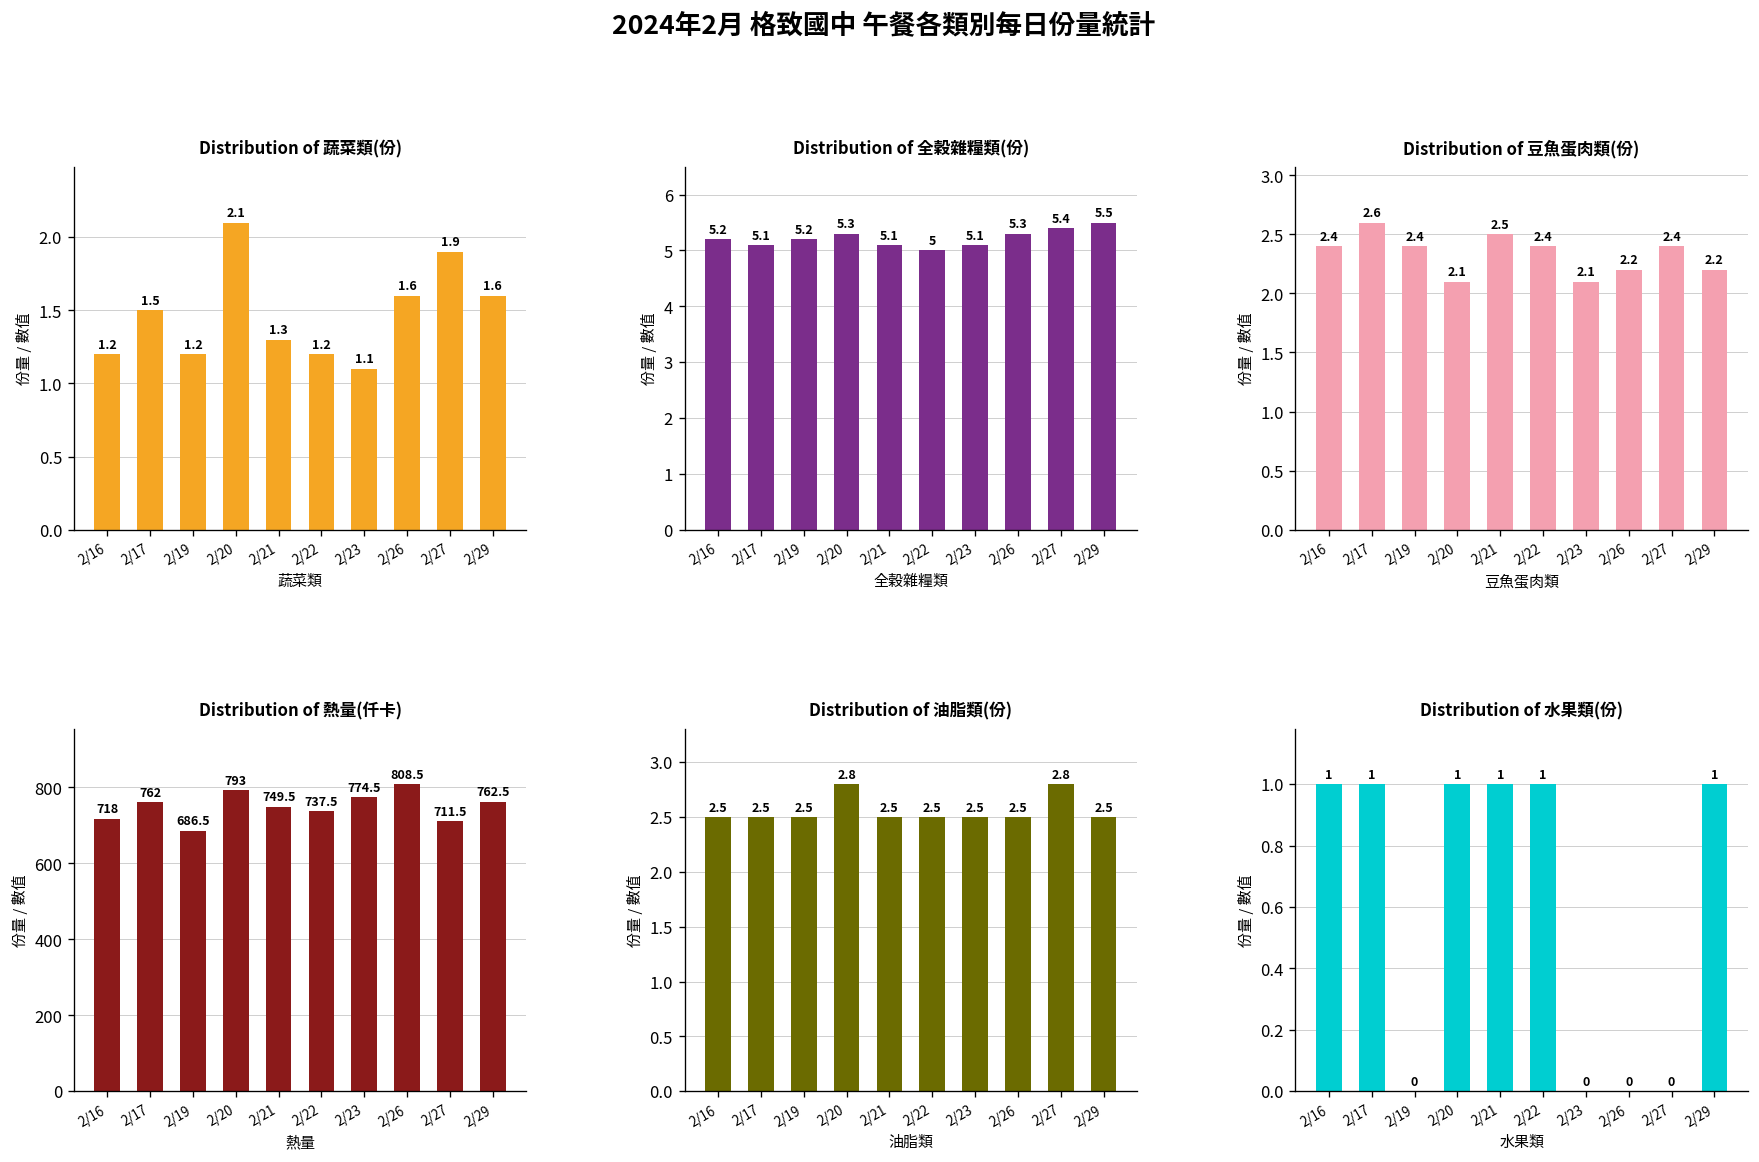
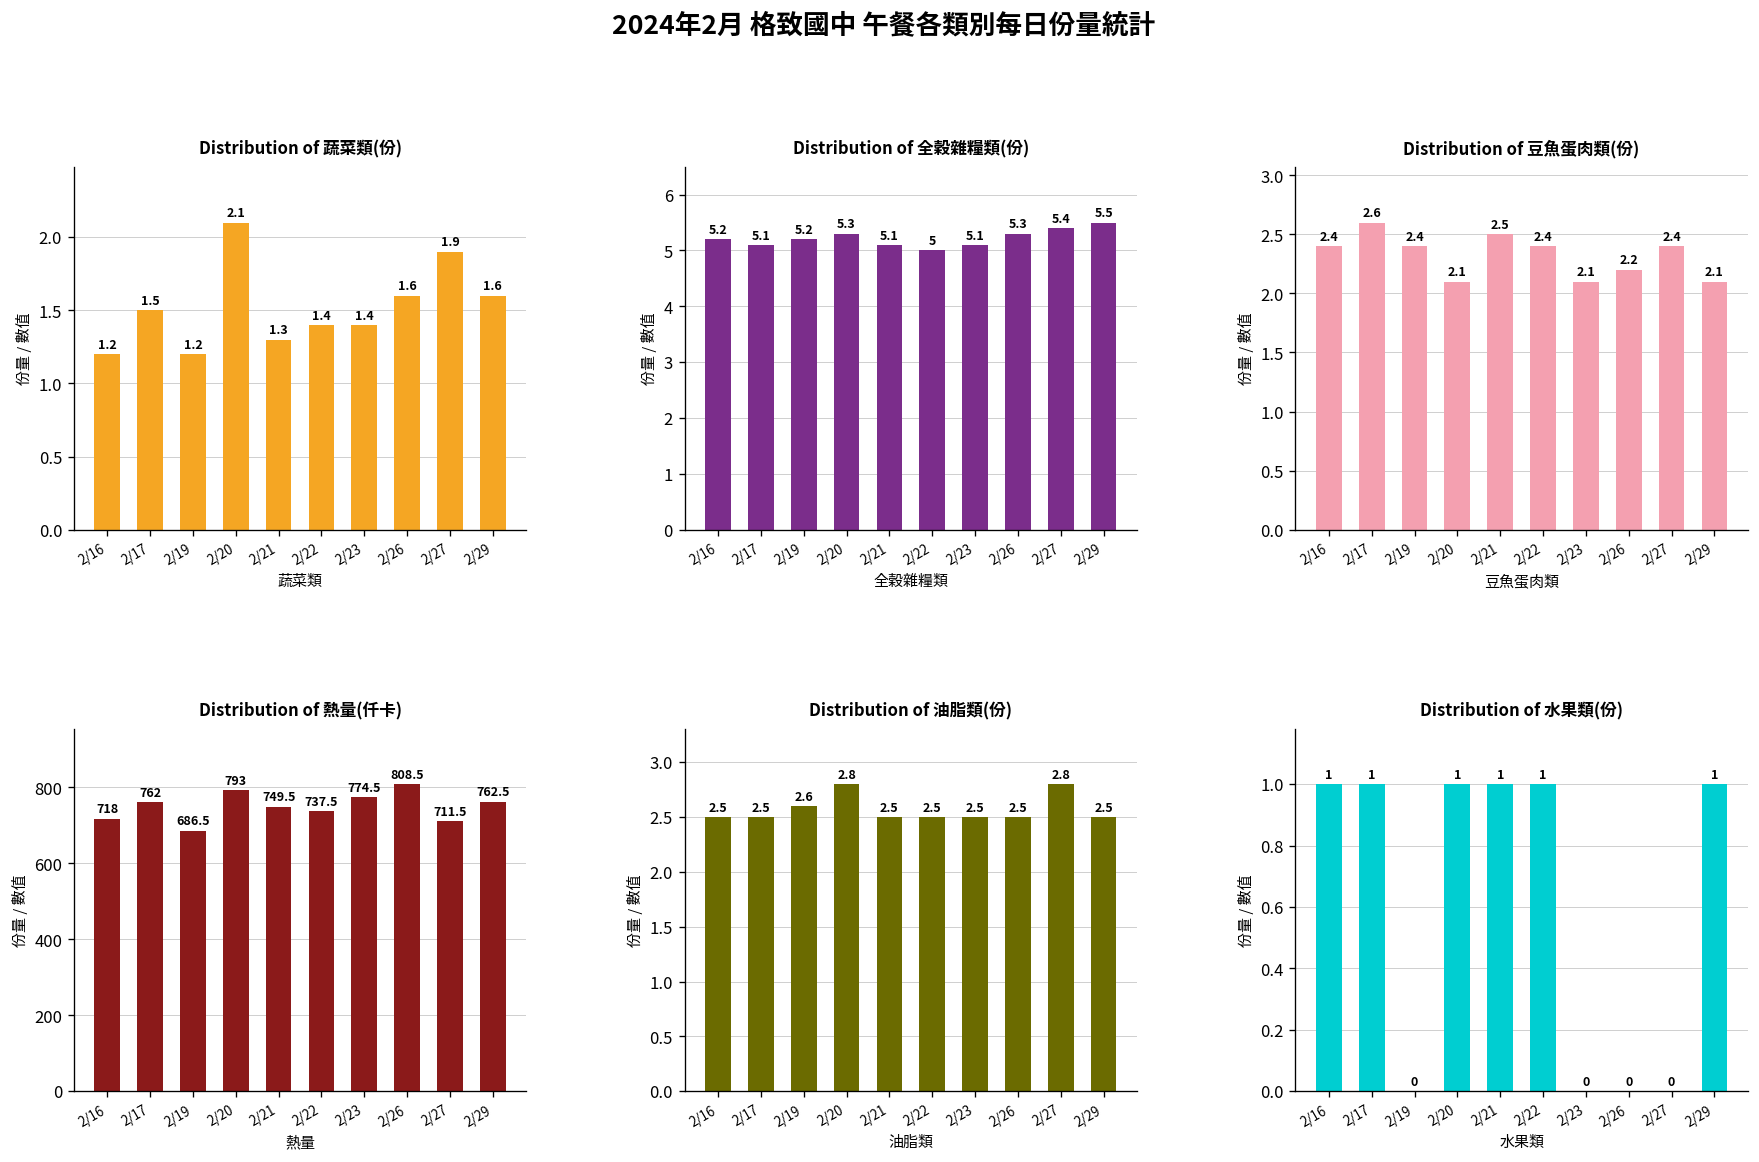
  {
    "Distribution of 蔬菜類(份)": {
      "2/16": 1.2,
      "2/17": 1.5,
      "2/19": 1.2,
      "2/20": 2.1,
      "2/21": 1.3,
-     "2/22": 1.2,
-     "2/23": 1.1,
+     "2/22": 1.4,
+     "2/23": 1.4,
      "2/26": 1.6,
      "2/27": 1.9,
      "2/29": 1.6
    },
    "Distribution of 全穀雜糧類(份)": {
      "2/16": 5.2,
      "2/17": 5.1,
      "2/19": 5.2,
      "2/20": 5.3,
      "2/21": 5.1,
      "2/22": 5,
      "2/23": 5.1,
      "2/26": 5.3,
      "2/27": 5.4,
      "2/29": 5.5
    },
    "Distribution of 豆魚蛋肉類(份)": {
      "2/16": 2.4,
      "2/17": 2.6,
      "2/19": 2.4,
      "2/20": 2.1,
      "2/21": 2.5,
      "2/22": 2.4,
      "2/23": 2.1,
      "2/26": 2.2,
      "2/27": 2.4,
-     "2/29": 2.2
+     "2/29": 2.1
    },
    "Distribution of 熱量(仟卡)": {
      "2/16": 718,
      "2/17": 762,
      "2/19": 686.5,
      "2/20": 793,
      "2/21": 749.5,
      "2/22": 737.5,
      "2/23": 774.5,
      "2/26": 808.5,
      "2/27": 711.5,
      "2/29": 762.5
    },
    "Distribution of 油脂類(份)": {
      "2/16": 2.5,
      "2/17": 2.5,
-     "2/19": 2.5,
+     "2/19": 2.6,
      "2/20": 2.8,
      "2/21": 2.5,
      "2/22": 2.5,
      "2/23": 2.5,
      "2/26": 2.5,
      "2/27": 2.8,
      "2/29": 2.5
    },
    "Distribution of 水果類(份)": {
      "2/16": 1,
      "2/17": 1,
      "2/19": 0,
      "2/20": 1,
      "2/21": 1,
      "2/22": 1,
      "2/23": 0,
      "2/26": 0,
      "2/27": 0,
      "2/29": 1
    }
  }
